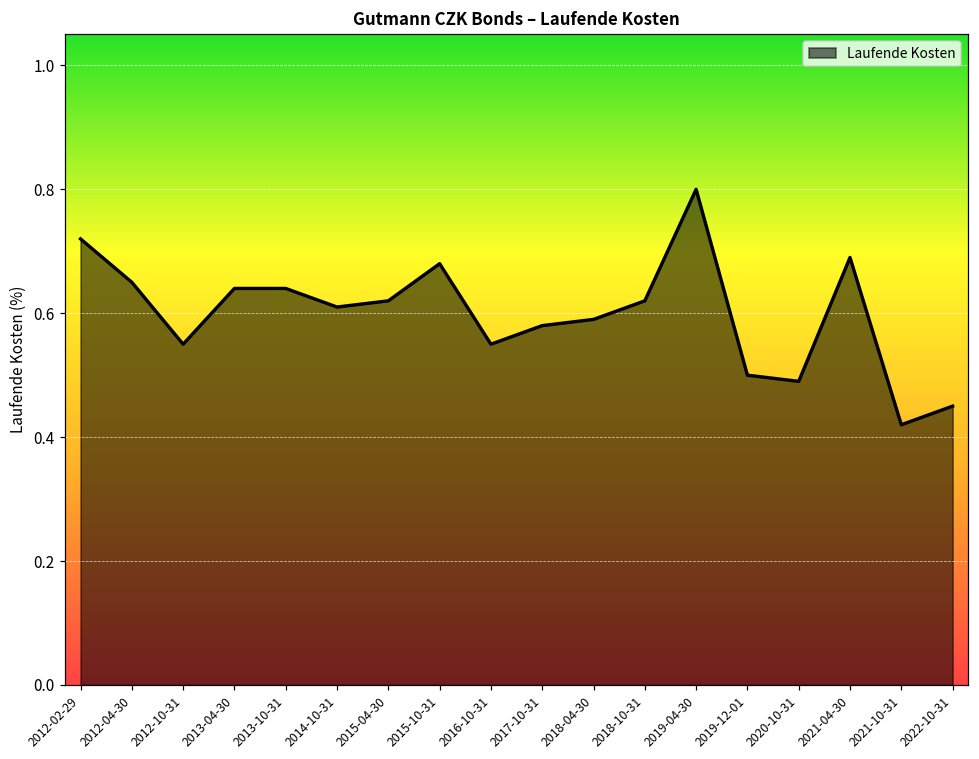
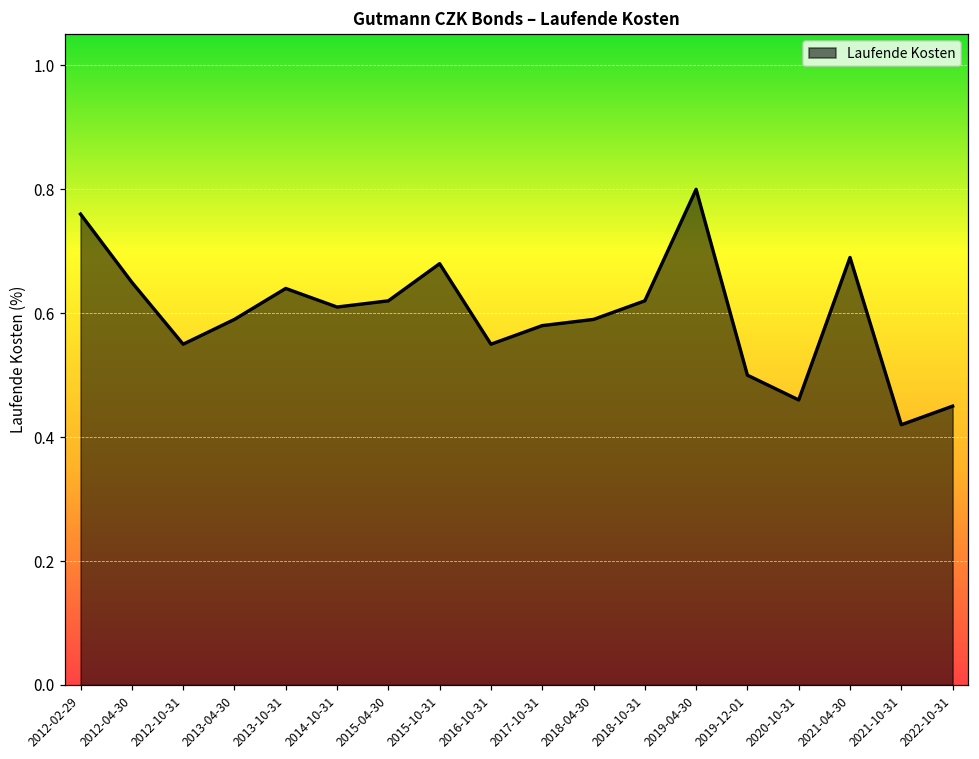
  {
-   "2012-02-29": 0.72,
+   "2012-02-29": 0.76,
    "2012-04-30": 0.65,
    "2012-10-31": 0.55,
-   "2013-04-30": 0.64,
+   "2013-04-30": 0.59,
    "2013-10-31": 0.64,
    "2014-10-31": 0.61,
    "2015-04-30": 0.62,
    "2015-10-31": 0.68,
    "2016-10-31": 0.55,
    "2017-10-31": 0.58,
    "2018-04-30": 0.59,
    "2018-10-31": 0.62,
    "2019-04-30": 0.80,
    "2019-12-01": 0.50,
-   "2020-10-31": 0.49,
+   "2020-10-31": 0.46,
    "2021-04-30": 0.69,
    "2021-10-31": 0.42,
    "2022-10-31": 0.45
  }
